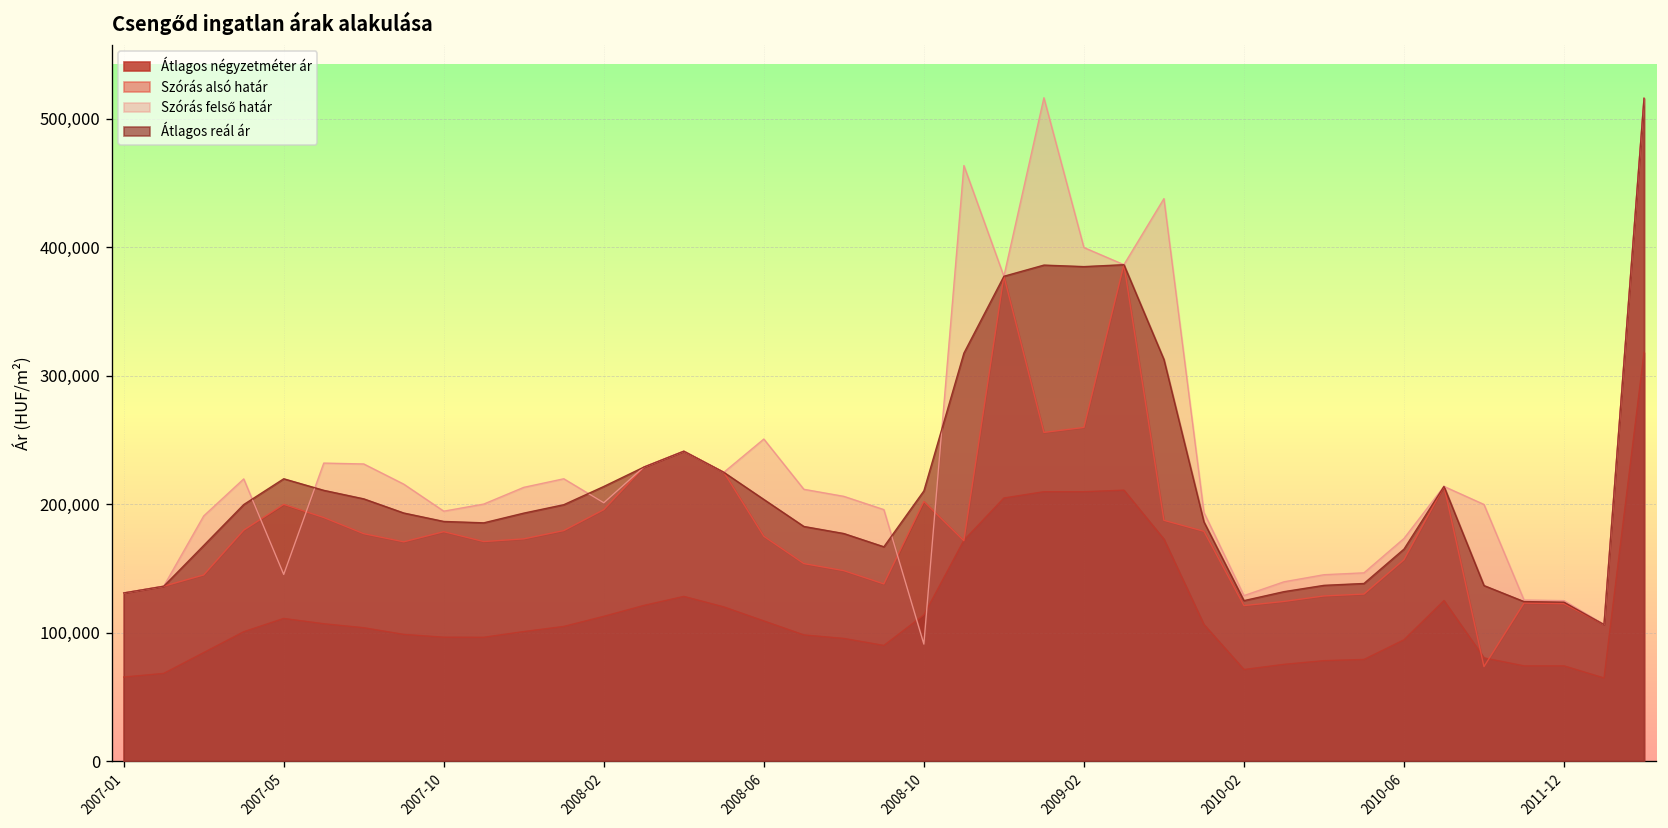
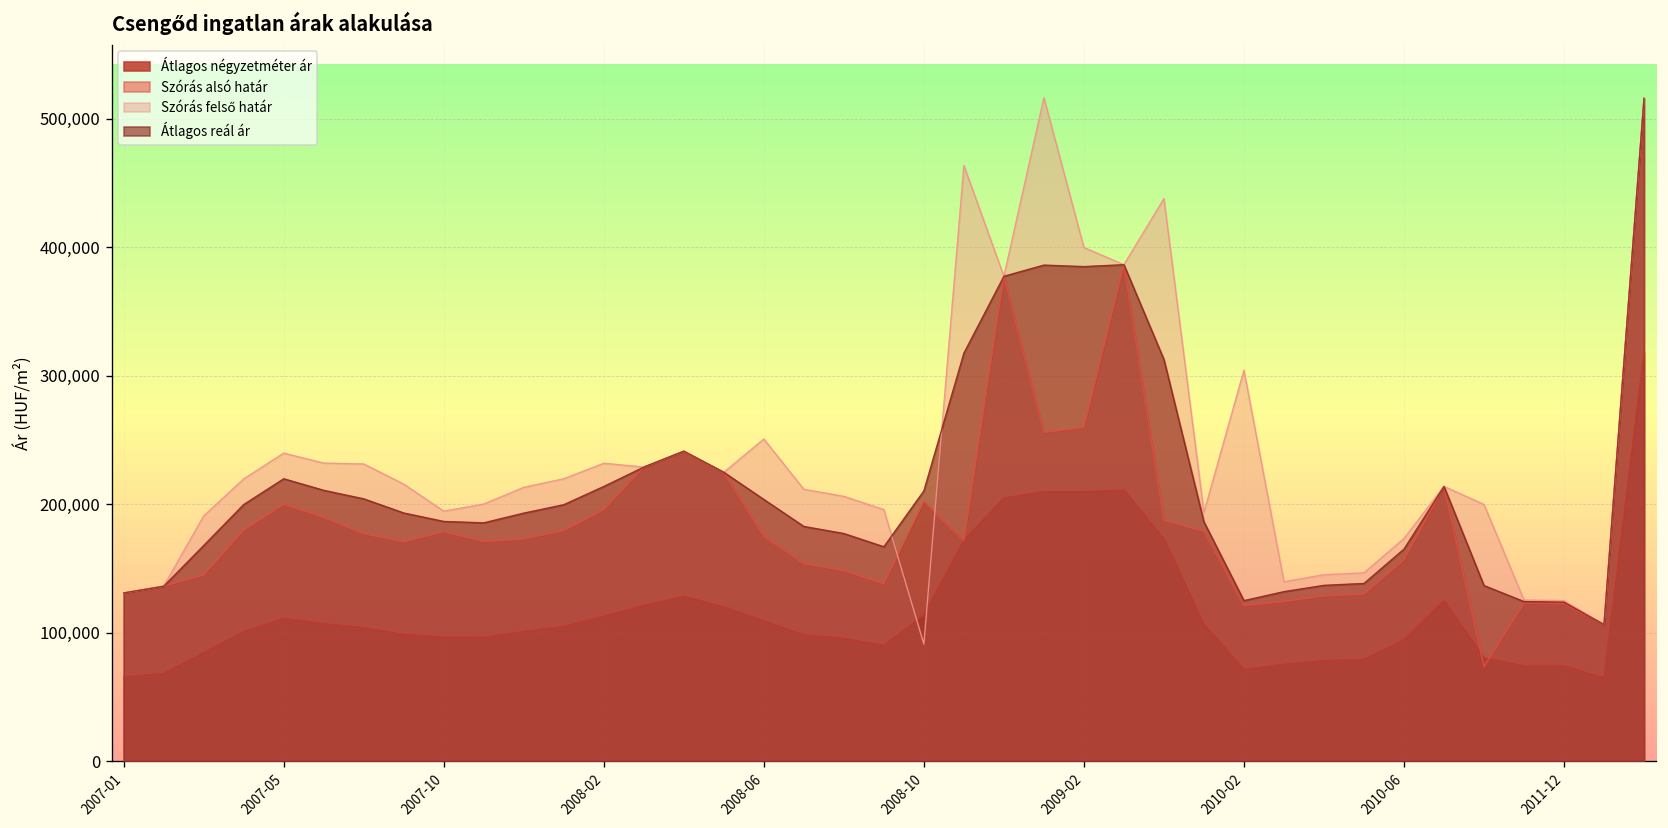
  {
    "Szórás felső határ": {
-     "2007-05": "145,000",
+     "2007-05": "240,000",
      "2007-10": "195,000",
-     "2008-02": "201,000",
+     "2008-02": "232,000",
      "2008-06": "251,000",
      "2008-10": "91,000",
      "2009-02": "400,000",
-     "2010-02": "129,000",
+     "2010-02": "304,000",
      "2010-06": "173,000"
    }
  }
